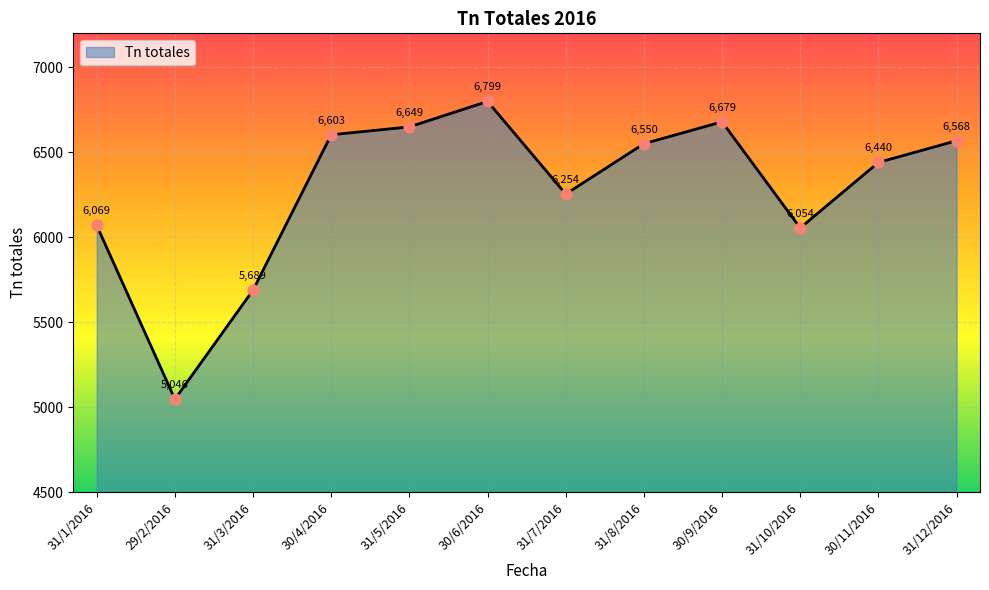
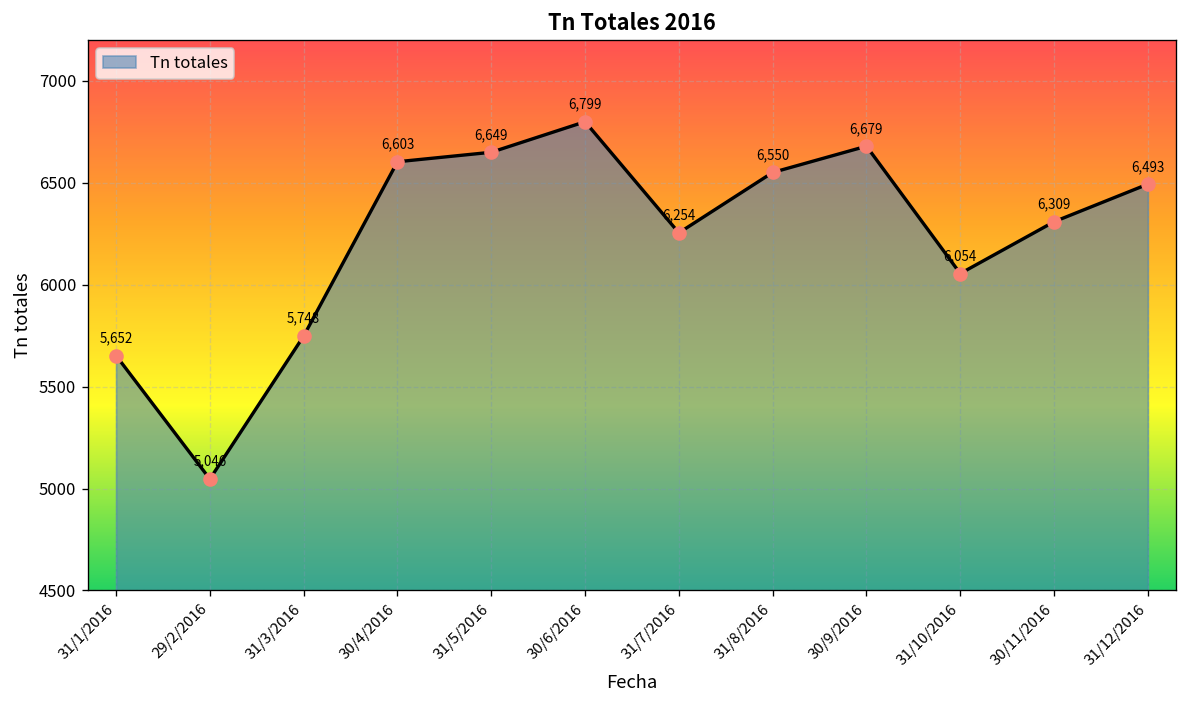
  {
-   "31/1/2016": "6,069",
+   "31/1/2016": "5,652",
    "29/2/2016": "5,046",
-   "31/3/2016": "5,689",
+   "31/3/2016": "5,748",
    "30/4/2016": "6,603",
    "31/5/2016": "6,649",
    "30/6/2016": "6,799",
    "31/7/2016": "6,254",
    "31/8/2016": "6,550",
    "30/9/2016": "6,679",
    "31/10/2016": "6,054",
-   "30/11/2016": "6,440",
-   "31/12/2016": "6,568"
+   "30/11/2016": "6,309",
+   "31/12/2016": "6,493"
  }
